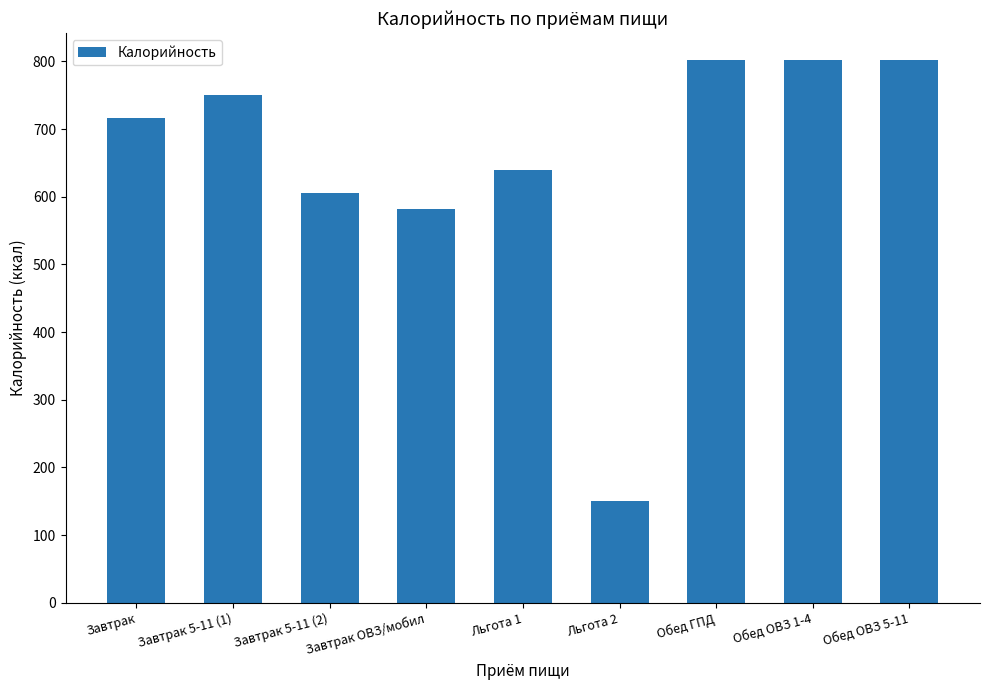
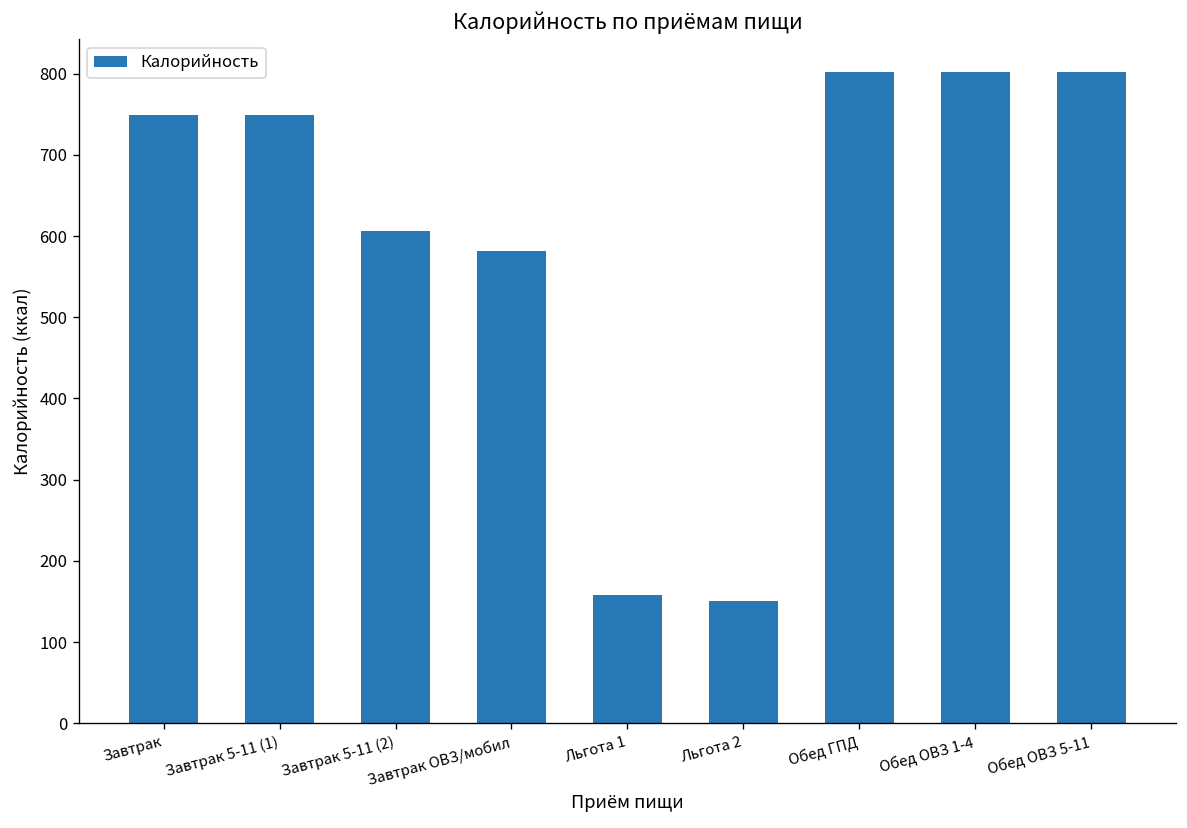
  {
-   "Завтрак": 720,
+   "Завтрак": 750,
    "Завтрак 5-11 (1)": 750,
    "Завтрак 5-11 (2)": 610,
    "Завтрак ОВЗ/мобил": 580,
-   "Льгота 1": 640,
+   "Льгота 1": 160,
    "Льгота 2": 150,
    "Обед ГПД": 800,
    "Обед ОВЗ 1-4": 800,
    "Обед ОВЗ 5-11": 800
  }
